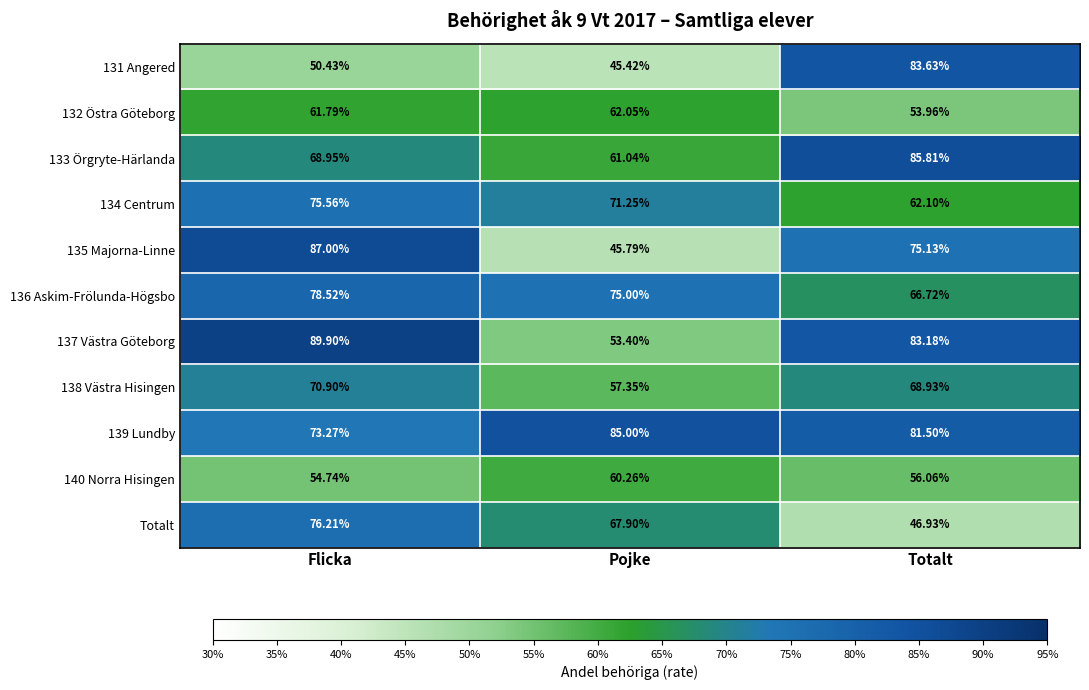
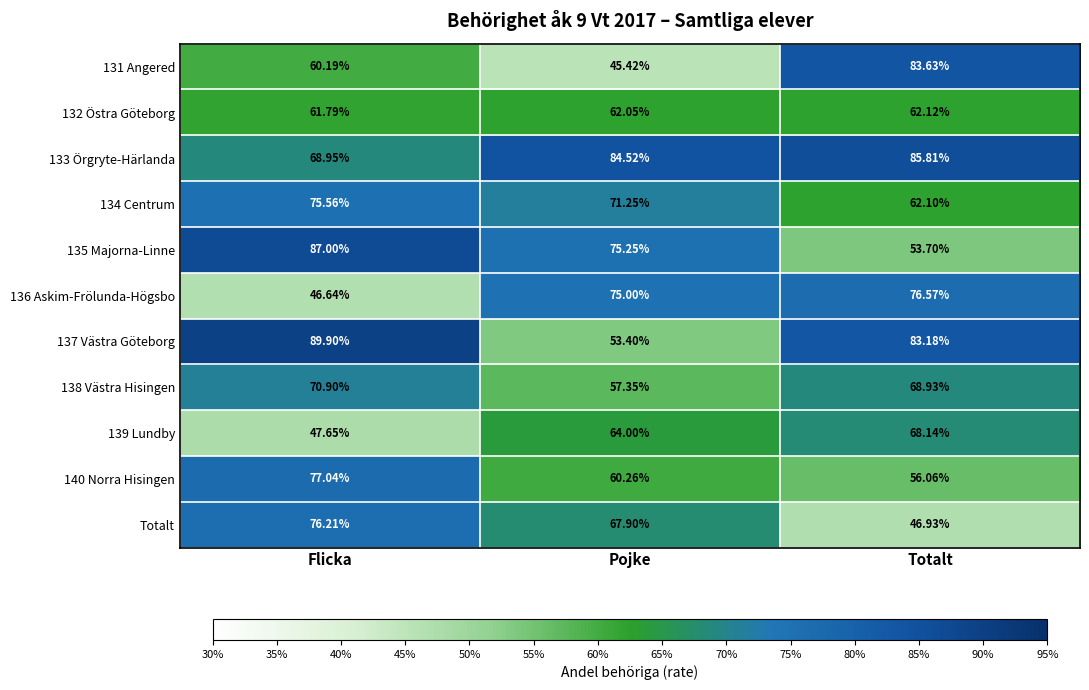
  {
    "131 Angered": {
-     "Flicka": "50.43%",
+     "Flicka": "60.19%",
      "Pojke": "45.42%",
      "Totalt": "83.63%"
    },
    "132 Östra Göteborg": {
      "Flicka": "61.79%",
      "Pojke": "62.05%",
-     "Totalt": "53.96%"
+     "Totalt": "62.12%"
    },
    "133 Örgryte-Härlanda": {
      "Flicka": "68.95%",
-     "Pojke": "61.04%",
+     "Pojke": "84.52%",
      "Totalt": "85.81%"
    },
    "134 Centrum": {
      "Flicka": "75.56%",
      "Pojke": "71.25%",
      "Totalt": "62.10%"
    },
    "135 Majorna-Linne": {
      "Flicka": "87.00%",
-     "Pojke": "45.79%",
-     "Totalt": "75.13%"
+     "Pojke": "75.25%",
+     "Totalt": "53.70%"
    },
    "136 Askim-Frölunda-Högsbo": {
-     "Flicka": "78.52%",
+     "Flicka": "46.64%",
      "Pojke": "75.00%",
-     "Totalt": "66.72%"
+     "Totalt": "76.57%"
    },
    "137 Västra Göteborg": {
      "Flicka": "89.90%",
      "Pojke": "53.40%",
      "Totalt": "83.18%"
    },
    "138 Västra Hisingen": {
      "Flicka": "70.90%",
      "Pojke": "57.35%",
      "Totalt": "68.93%"
    },
    "139 Lundby": {
-     "Flicka": "73.27%",
-     "Pojke": "85.00%",
-     "Totalt": "81.50%"
+     "Flicka": "47.65%",
+     "Pojke": "64.00%",
+     "Totalt": "68.14%"
    },
    "140 Norra Hisingen": {
-     "Flicka": "54.74%",
+     "Flicka": "77.04%",
      "Pojke": "60.26%",
      "Totalt": "56.06%"
    },
    "Totalt": {
      "Flicka": "76.21%",
      "Pojke": "67.90%",
      "Totalt": "46.93%"
    }
  }
